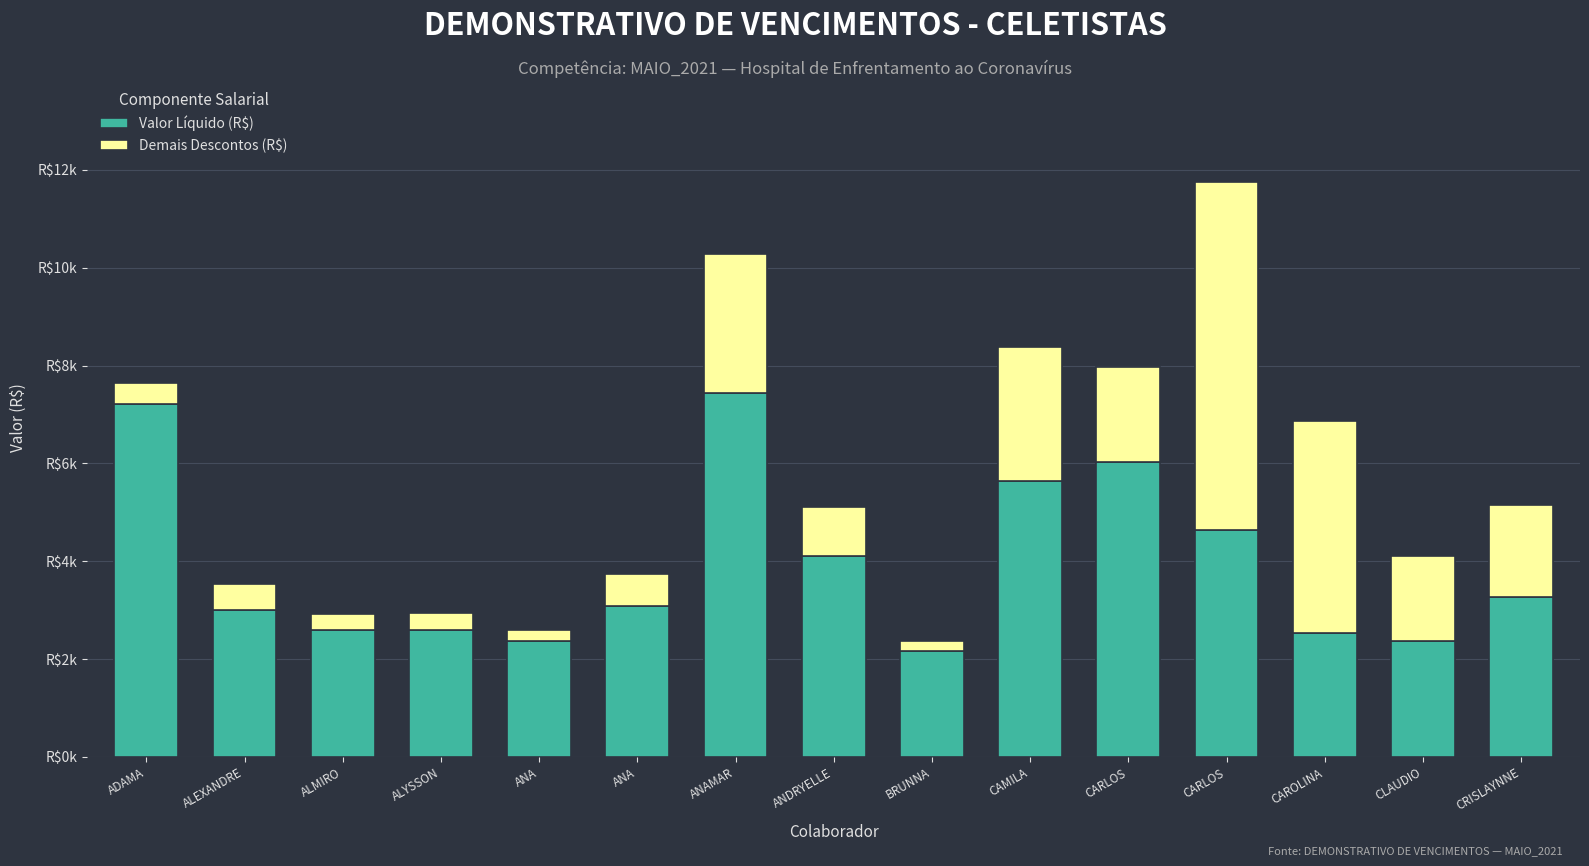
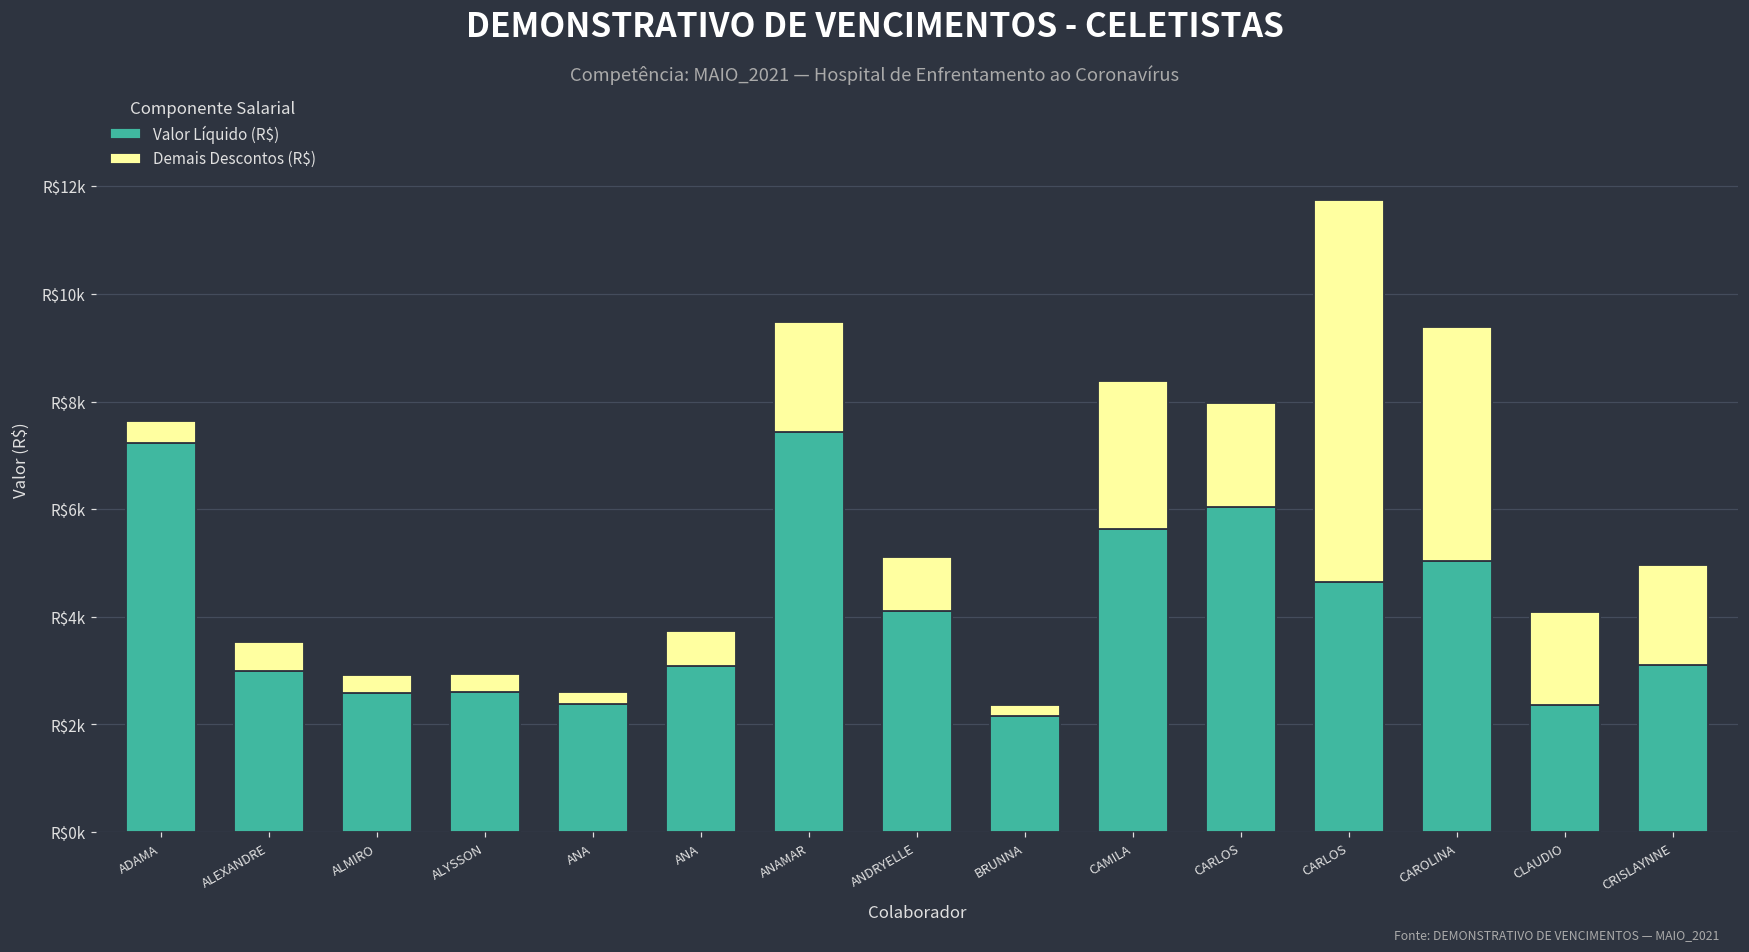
  {
    "Valor Líquido (R$)": {
      "ADAMA": "R$7200",
      "ALEXANDRE": "R$3000",
      "ALMIRO": "R$2600",
      "ALYSSON": "R$2600",
      "ANAMAR": "R$7400",
      "ANDRYELLE": "R$4100",
      "BRUNNA": "R$2200",
      "CAMILA": "R$5600",
-     "CAROLINA": "R$2500",
+     "CAROLINA": "R$5000",
      "CLAUDIO": "R$2400",
-     "CRISLAYNNE": "R$3300"
+     "CRISLAYNNE": "R$3100"
    },
    "Demais Descontos (R$)": {
      "ADAMA": "R$400",
      "ALEXANDRE": "R$500",
      "ALMIRO": "R$300",
      "ALYSSON": "R$300",
-     "ANAMAR": "R$2800",
+     "ANAMAR": "R$2000",
      "ANDRYELLE": "R$1000",
      "BRUNNA": "R$200",
      "CAMILA": "R$2700",
      "CAROLINA": "R$4400",
      "CLAUDIO": "R$1700",
      "CRISLAYNNE": "R$1900"
    }
  }
